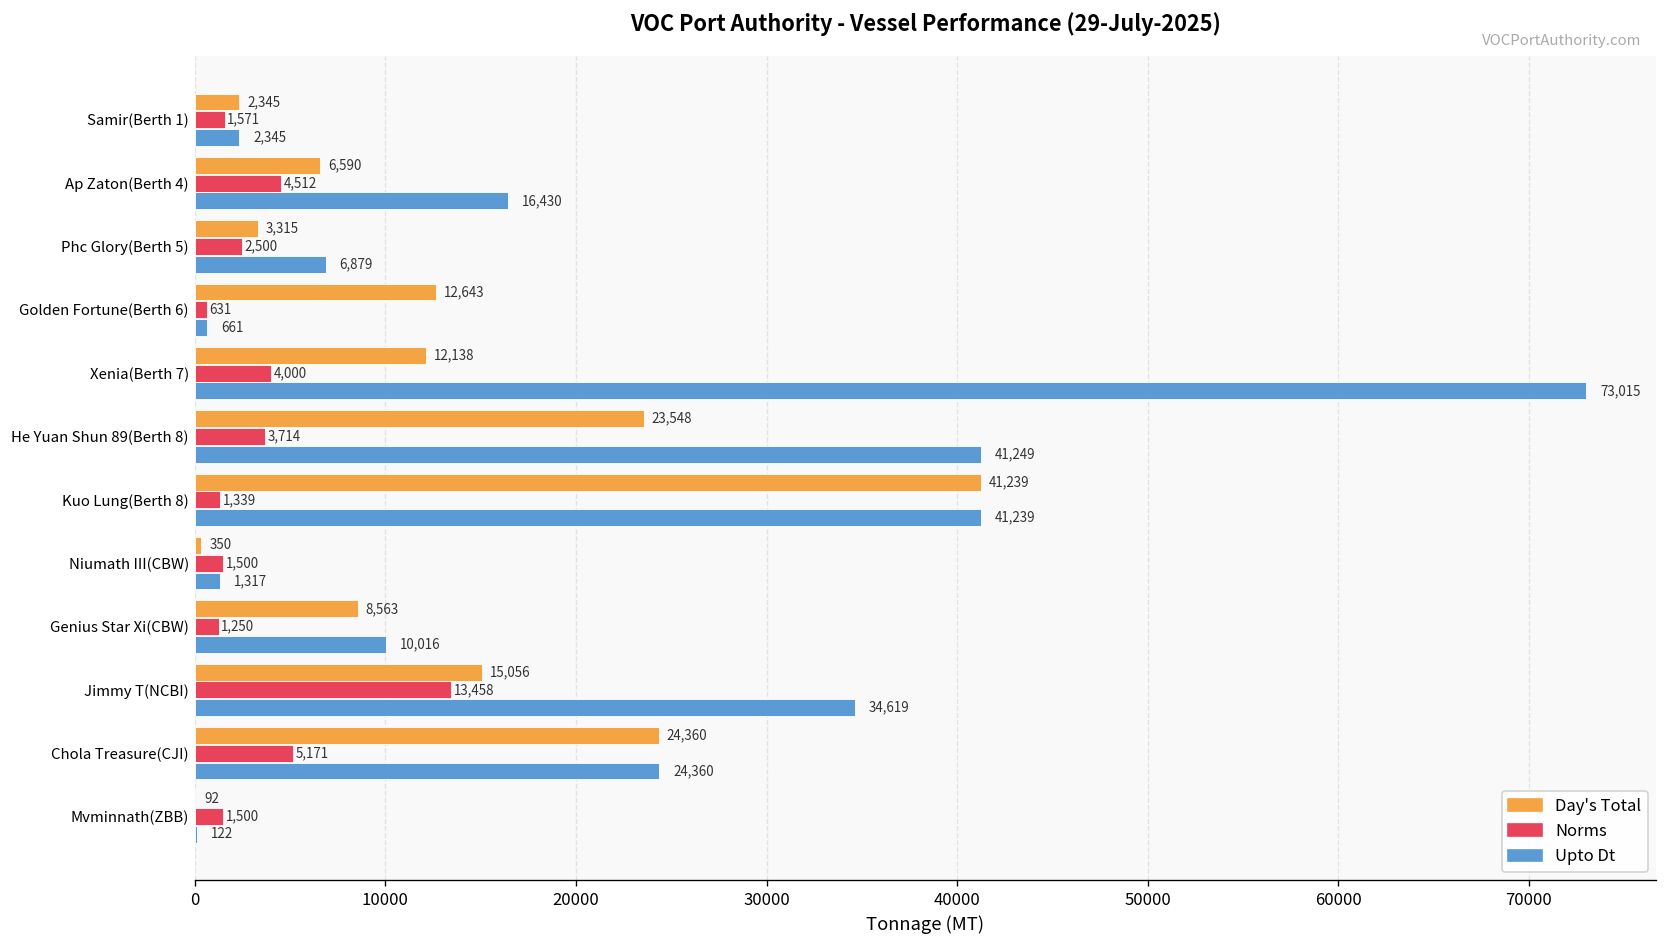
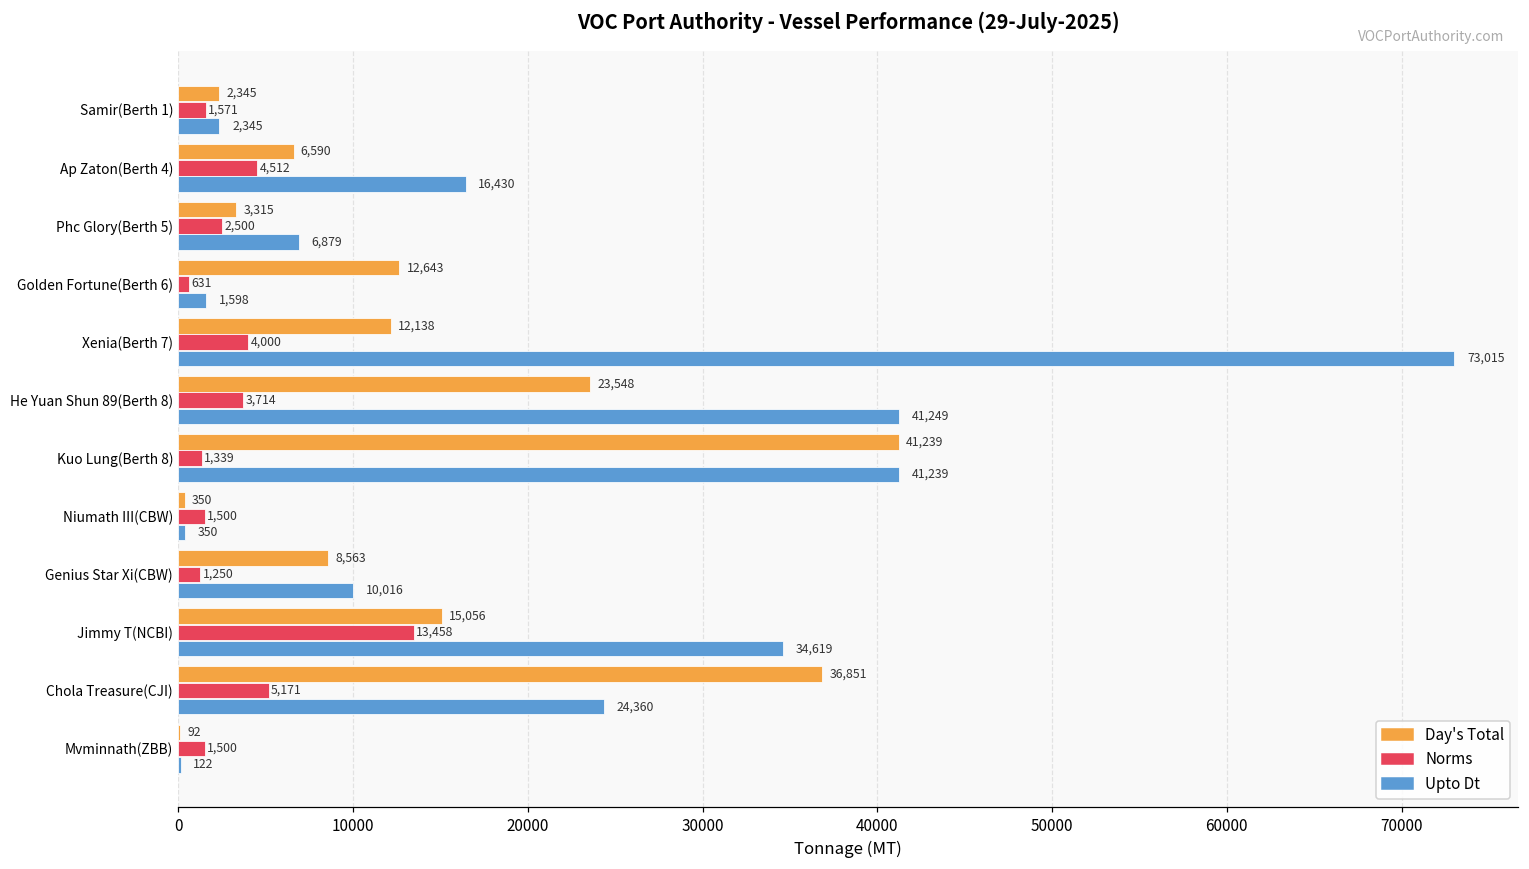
  {
    "Day's Total": {
      "Samir(Berth 1)": "2,345",
      "Ap Zaton(Berth 4)": "6,590",
      "Phc Glory(Berth 5)": "3,315",
      "Golden Fortune(Berth 6)": "12,643",
      "Xenia(Berth 7)": "12,138",
      "He Yuan Shun 89(Berth 8)": "23,548",
      "Kuo Lung(Berth 8)": "41,239",
      "Niumath III(CBW)": "350",
      "Genius Star Xi(CBW)": "8,563",
      "Jimmy T(NCBI)": "15,056",
-     "Chola Treasure(CJI)": "24,360",
+     "Chola Treasure(CJI)": "36,851",
      "Mvminnath(ZBB)": "92"
    },
    "Norms": {
      "Samir(Berth 1)": "1,571",
      "Ap Zaton(Berth 4)": "4,512",
      "Phc Glory(Berth 5)": "2,500",
      "Golden Fortune(Berth 6)": "631",
      "Xenia(Berth 7)": "4,000",
      "He Yuan Shun 89(Berth 8)": "3,714",
      "Kuo Lung(Berth 8)": "1,339",
      "Niumath III(CBW)": "1,500",
      "Genius Star Xi(CBW)": "1,250",
      "Jimmy T(NCBI)": "13,458",
      "Chola Treasure(CJI)": "5,171",
      "Mvminnath(ZBB)": "1,500"
    },
    "Upto Dt": {
      "Samir(Berth 1)": "2,345",
      "Ap Zaton(Berth 4)": "16,430",
      "Phc Glory(Berth 5)": "6,879",
-     "Golden Fortune(Berth 6)": "661",
+     "Golden Fortune(Berth 6)": "1,598",
      "Xenia(Berth 7)": "73,015",
      "He Yuan Shun 89(Berth 8)": "41,249",
      "Kuo Lung(Berth 8)": "41,239",
-     "Niumath III(CBW)": "1,317",
+     "Niumath III(CBW)": "350",
      "Genius Star Xi(CBW)": "10,016",
      "Jimmy T(NCBI)": "34,619",
      "Chola Treasure(CJI)": "24,360",
      "Mvminnath(ZBB)": "122"
    }
  }
